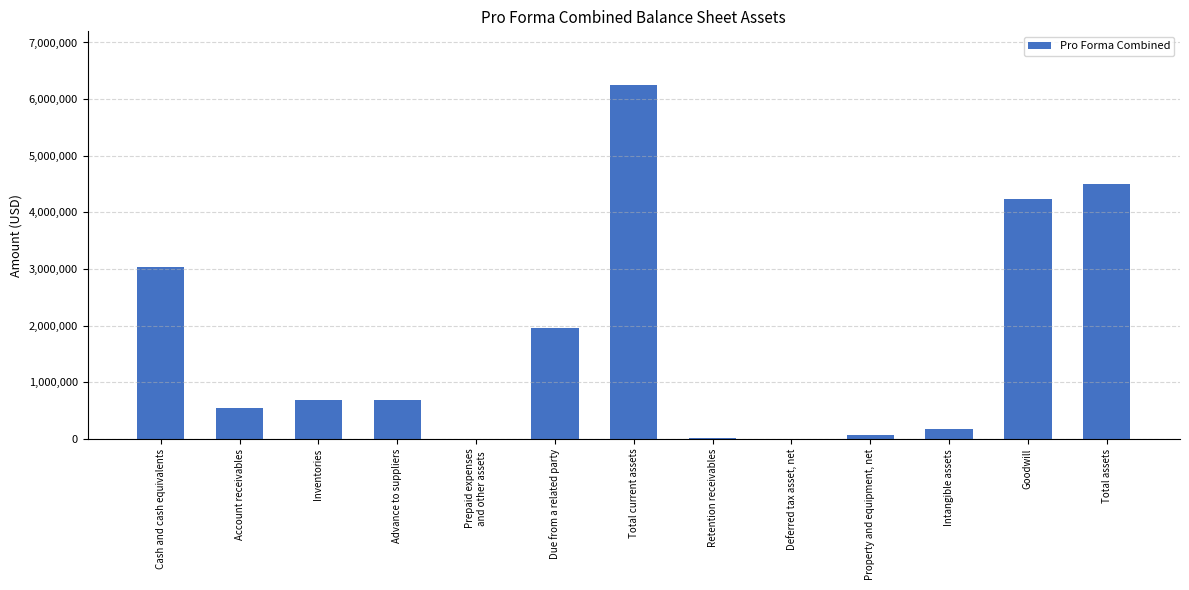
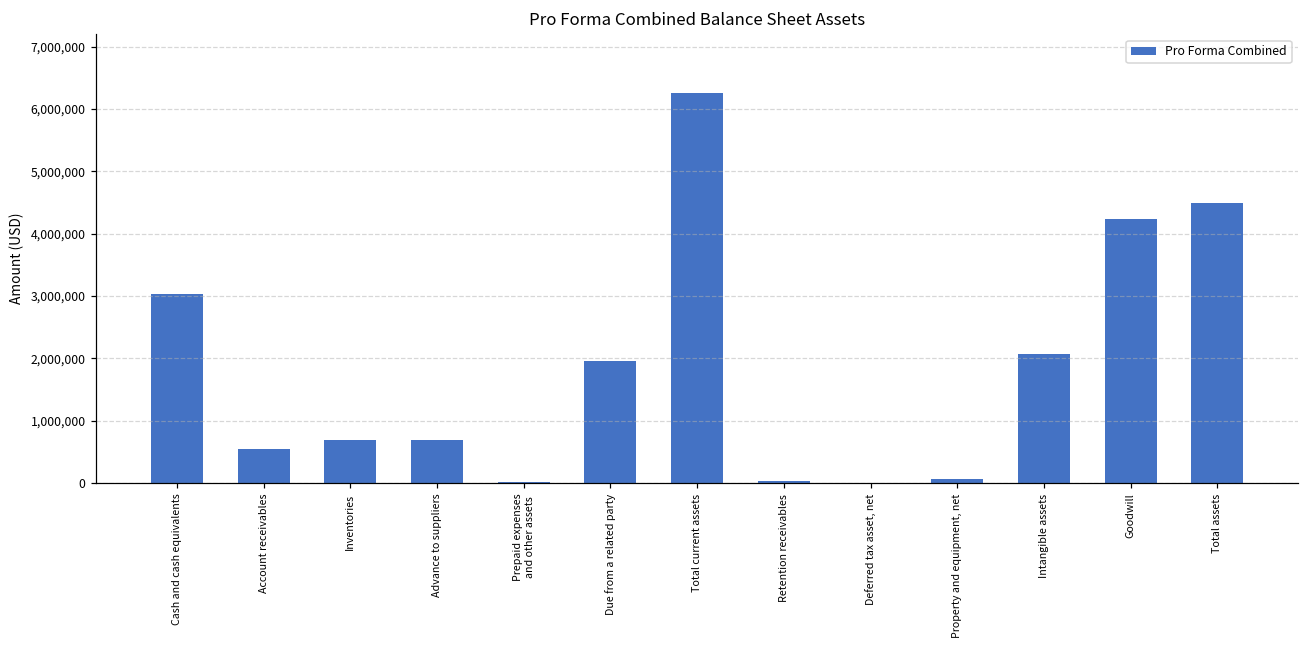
  {
    "Cash and cash equivalents": "3,000,000",
    "Account receivables": "500,000",
    "Inventories": "700,000",
    "Advance to suppliers": "700,000",
    "Due from a related party": "2,000,000",
    "Total current assets": "6,300,000",
    "Deferred tax asset, net": "0",
    "Property and equipment, net": "100,000",
-   "Intangible assets": "200,000",
+   "Intangible assets": "2,100,000",
    "Goodwill": "4,200,000",
    "Total assets": "4,500,000"
  }
